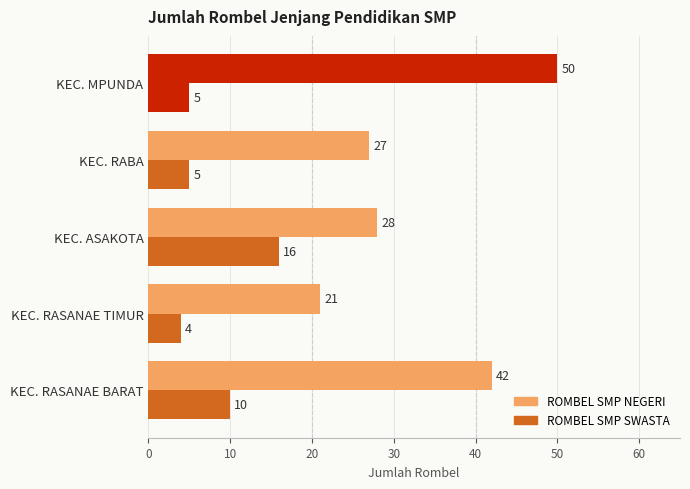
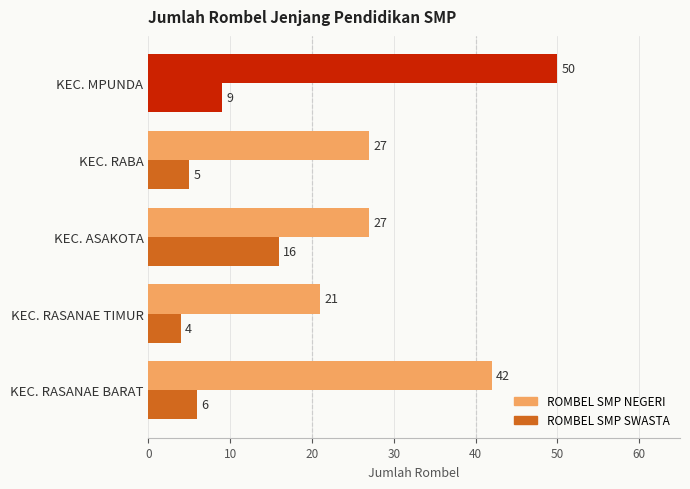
  {
    "ROMBEL SMP NEGERI": {
      "KEC. MPUNDA": 50,
      "KEC. RABA": 27,
-     "KEC. ASAKOTA": 28,
+     "KEC. ASAKOTA": 27,
      "KEC. RASANAE TIMUR": 21,
      "KEC. RASANAE BARAT": 42
    },
    "ROMBEL SMP SWASTA": {
-     "KEC. MPUNDA": 5,
+     "KEC. MPUNDA": 9,
      "KEC. RABA": 5,
      "KEC. ASAKOTA": 16,
      "KEC. RASANAE TIMUR": 4,
-     "KEC. RASANAE BARAT": 10
+     "KEC. RASANAE BARAT": 6
    }
  }
